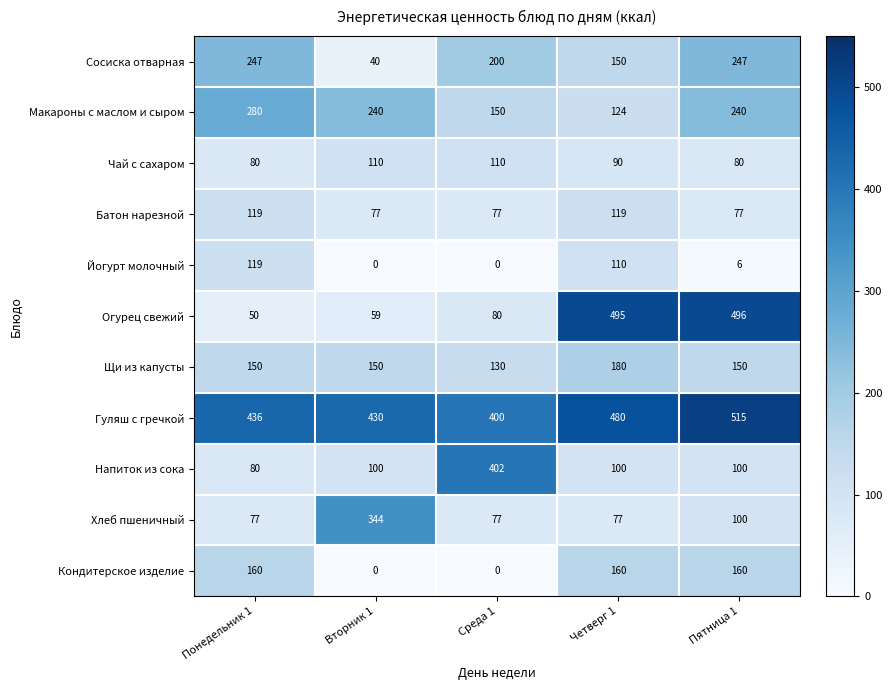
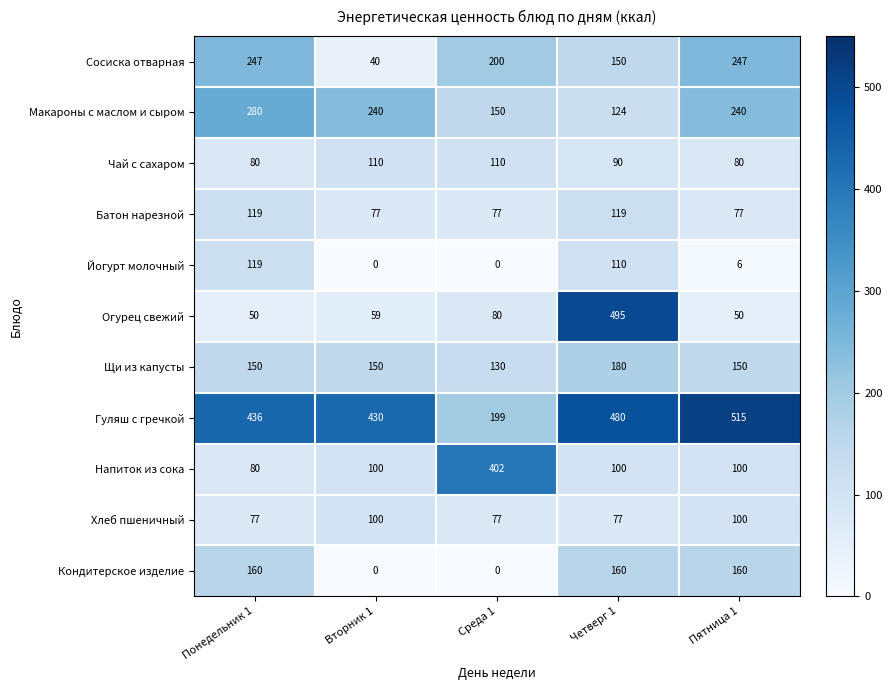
  {
    "Сосиска отварная": {
      "Понедельник 1": 247,
      "Вторник 1": 40,
      "Среда 1": 200,
      "Четверг 1": 150,
      "Пятница 1": 247
    },
    "Макароны с маслом и сыром": {
      "Понедельник 1": 280,
      "Вторник 1": 240,
      "Среда 1": 150,
      "Четверг 1": 124,
      "Пятница 1": 240
    },
    "Чай с сахаром": {
      "Понедельник 1": 80,
      "Вторник 1": 110,
      "Среда 1": 110,
      "Четверг 1": 90,
      "Пятница 1": 80
    },
    "Батон нарезной": {
      "Понедельник 1": 119,
      "Вторник 1": 77,
      "Среда 1": 77,
      "Четверг 1": 119,
      "Пятница 1": 77
    },
    "Йогурт молочный": {
      "Понедельник 1": 119,
      "Вторник 1": 0,
      "Среда 1": 0,
      "Четверг 1": 110,
      "Пятница 1": 6
    },
    "Огурец свежий": {
      "Понедельник 1": 50,
      "Вторник 1": 59,
      "Среда 1": 80,
      "Четверг 1": 495,
-     "Пятница 1": 496
+     "Пятница 1": 50
    },
    "Щи из капусты": {
      "Понедельник 1": 150,
      "Вторник 1": 150,
      "Среда 1": 130,
      "Четверг 1": 180,
      "Пятница 1": 150
    },
    "Гуляш с гречкой": {
      "Понедельник 1": 436,
      "Вторник 1": 430,
-     "Среда 1": 400,
+     "Среда 1": 199,
      "Четверг 1": 480,
      "Пятница 1": 515
    },
    "Напиток из сока": {
      "Понедельник 1": 80,
      "Вторник 1": 100,
      "Среда 1": 402,
      "Четверг 1": 100,
      "Пятница 1": 100
    },
    "Хлеб пшеничный": {
      "Понедельник 1": 77,
-     "Вторник 1": 344,
+     "Вторник 1": 100,
      "Среда 1": 77,
      "Четверг 1": 77,
      "Пятница 1": 100
    },
    "Кондитерское изделие": {
      "Понедельник 1": 160,
      "Вторник 1": 0,
      "Среда 1": 0,
      "Четверг 1": 160,
      "Пятница 1": 160
    }
  }
